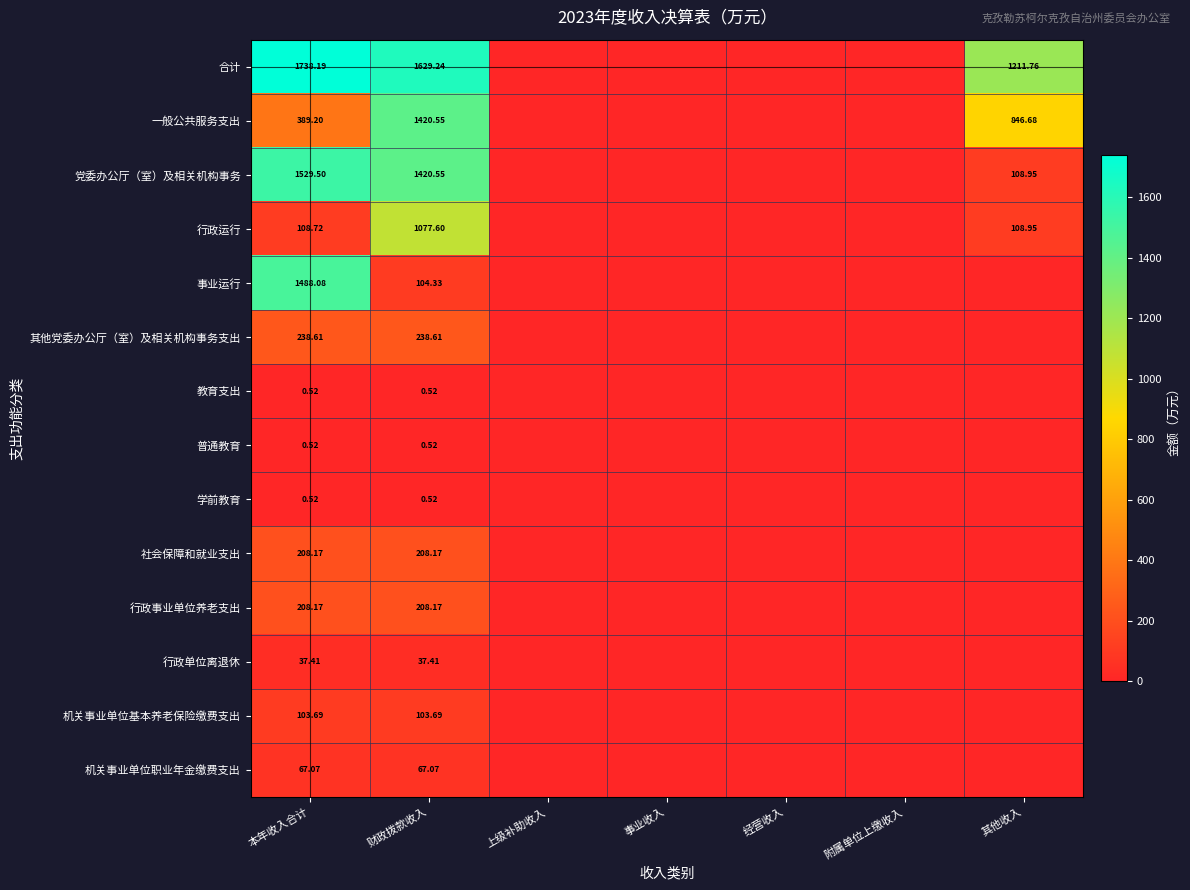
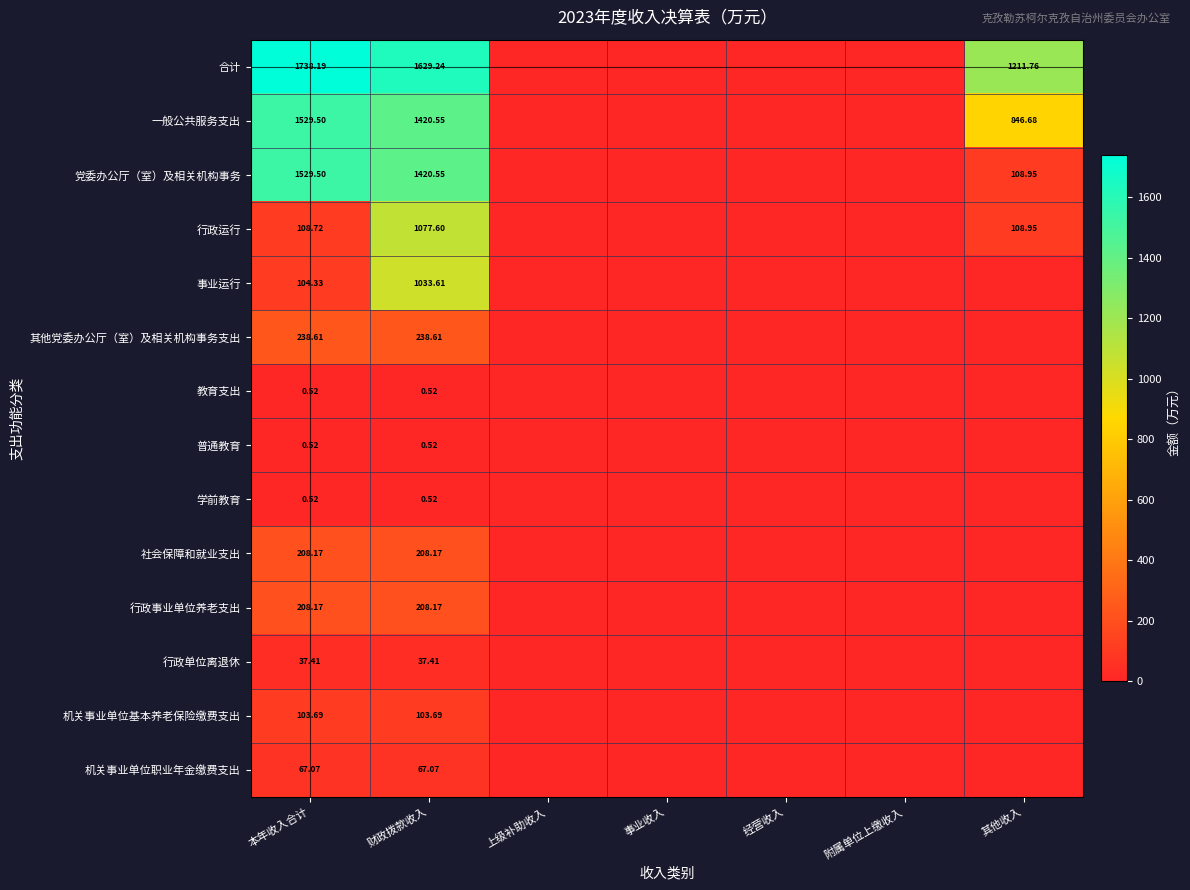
  {
    "合计": {
      "本年收入合计": 1738.19,
      "财政拨款收入": 1629.24,
      "其他收入": 1211.76
    },
    "一般公共服务支出": {
-     "本年收入合计": 389.20,
+     "本年收入合计": 1529.50,
      "财政拨款收入": 1420.55,
      "其他收入": 846.68
    },
    "党委办公厅（室）及相关机构事务": {
      "本年收入合计": 1529.50,
      "财政拨款收入": 1420.55,
      "其他收入": 108.95
    },
    "行政运行": {
      "本年收入合计": 108.72,
      "财政拨款收入": 1077.60,
      "其他收入": 108.95
    },
    "事业运行": {
-     "本年收入合计": 1488.08,
-     "财政拨款收入": 104.33
+     "本年收入合计": 104.33,
+     "财政拨款收入": 1033.61
    },
    "其他党委办公厅（室）及相关机构事务支出": {
      "本年收入合计": 238.61,
      "财政拨款收入": 238.61
    },
    "教育支出": {
      "本年收入合计": 0.52,
      "财政拨款收入": 0.52
    },
    "普通教育": {
      "本年收入合计": 0.52,
      "财政拨款收入": 0.52
    },
    "学前教育": {
      "本年收入合计": 0.52,
      "财政拨款收入": 0.52
    },
    "社会保障和就业支出": {
      "本年收入合计": 208.17,
      "财政拨款收入": 208.17
    },
    "行政事业单位养老支出": {
      "本年收入合计": 208.17,
      "财政拨款收入": 208.17
    },
    "行政单位离退休": {
      "本年收入合计": 37.41,
      "财政拨款收入": 37.41
    },
    "机关事业单位基本养老保险缴费支出": {
      "本年收入合计": 103.69,
      "财政拨款收入": 103.69
    },
    "机关事业单位职业年金缴费支出": {
      "本年收入合计": 67.07,
      "财政拨款收入": 67.07
    }
  }
